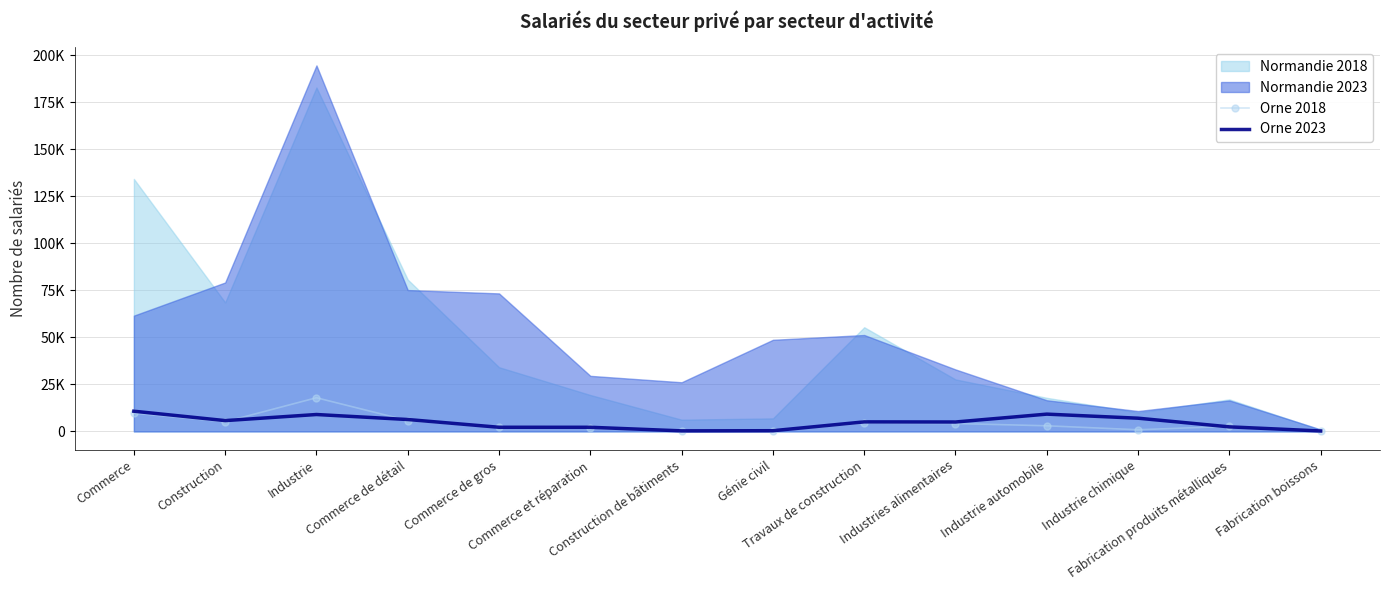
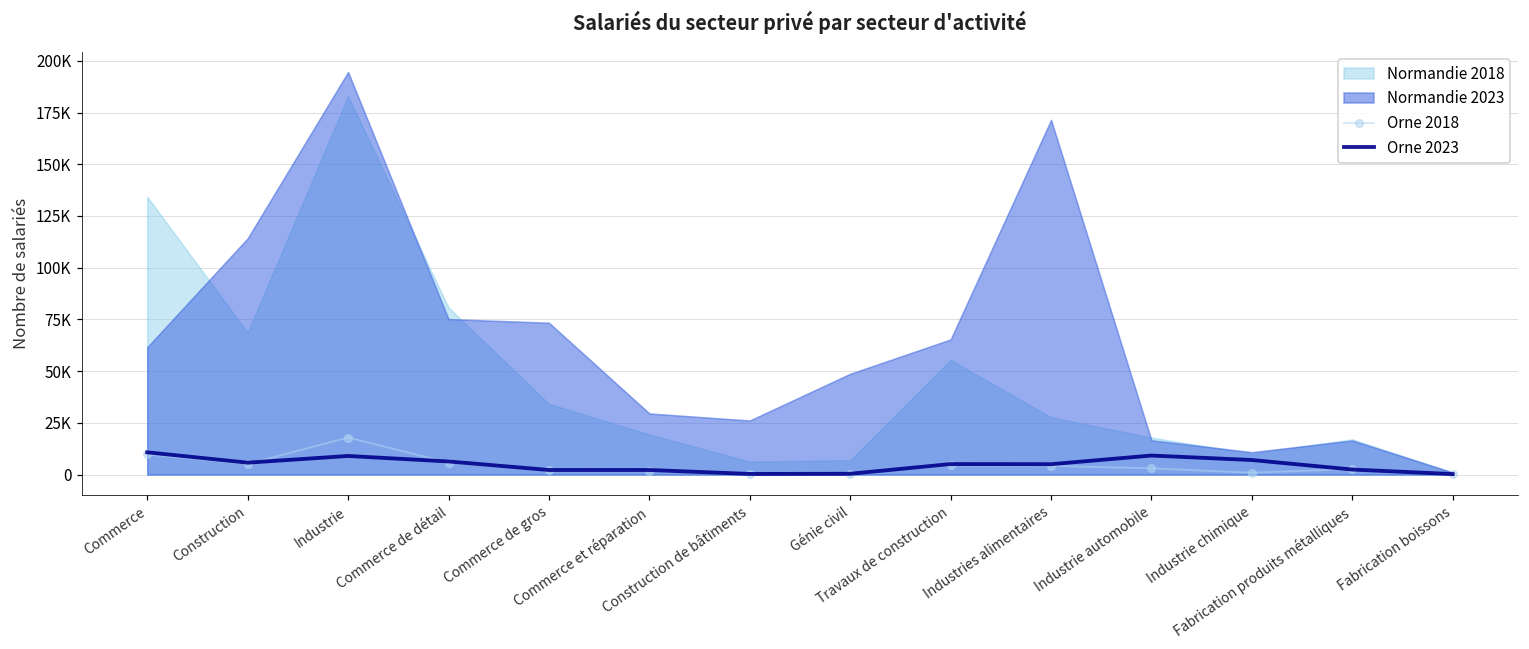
  {
    "Normandie 2023": {
      "Commerce": 62000,
-     "Construction": 79000,
+     "Construction": 114000,
      "Industrie": 195000,
      "Commerce de détail": 75000,
      "Commerce de gros": 73000,
      "Commerce et réparation": 30000,
      "Construction de bâtiments": 26000,
      "Génie civil": 49000,
-     "Travaux de construction": 51000,
-     "Industries alimentaires": 33000
+     "Travaux de construction": 65000,
+     "Industries alimentaires": 171000
    },
    "Orne 2023": {
      "Industrie": 9000,
      "Industrie automobile": 9000,
      "Industrie chimique": 7000
    }
  }
